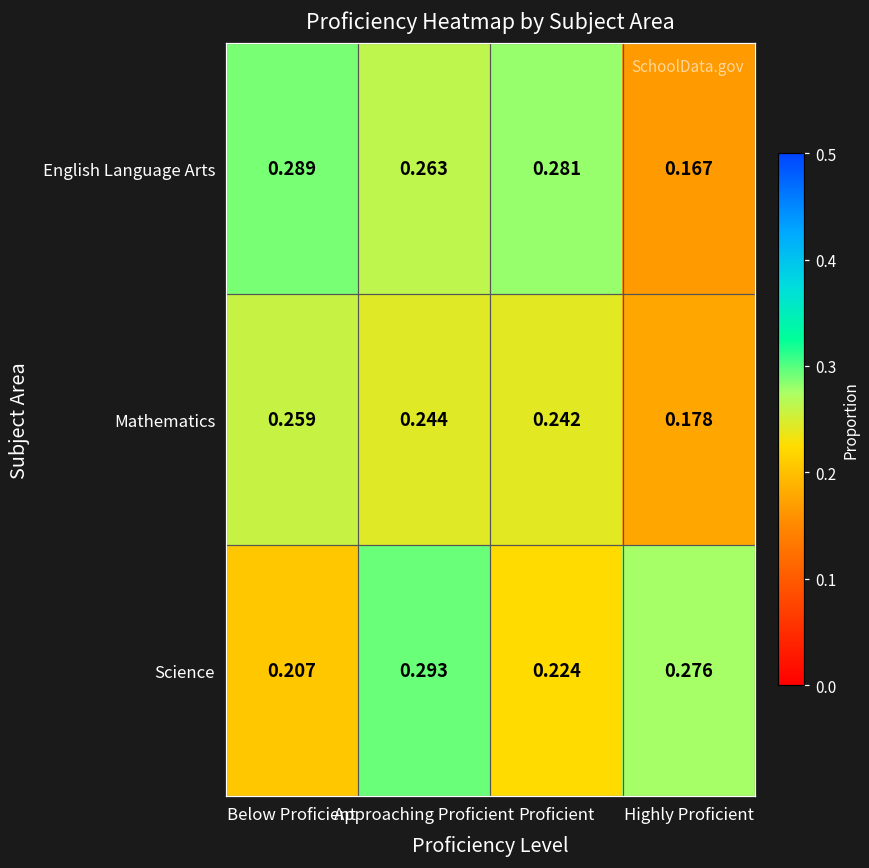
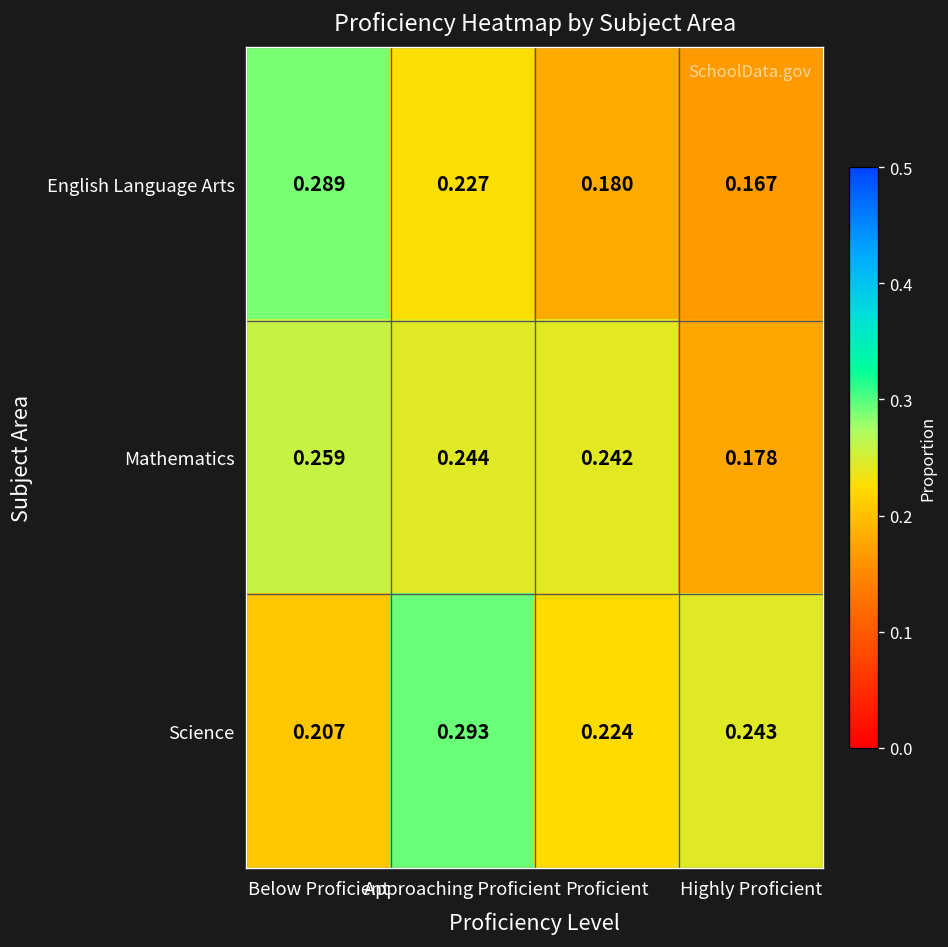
  {
    "English Language Arts": {
-     "Approaching Proficient": 0.263,
-     "Proficient": 0.281
+     "Approaching Proficient": 0.227,
+     "Proficient": 0.180
    },
    "Mathematics": {
      "Approaching Proficient": 0.244,
      "Proficient": 0.242,
      "Highly Proficient": 0.178
    },
    "Science": {
      "Approaching Proficient": 0.293,
      "Proficient": 0.224,
-     "Highly Proficient": 0.276
+     "Highly Proficient": 0.243
    }
  }
